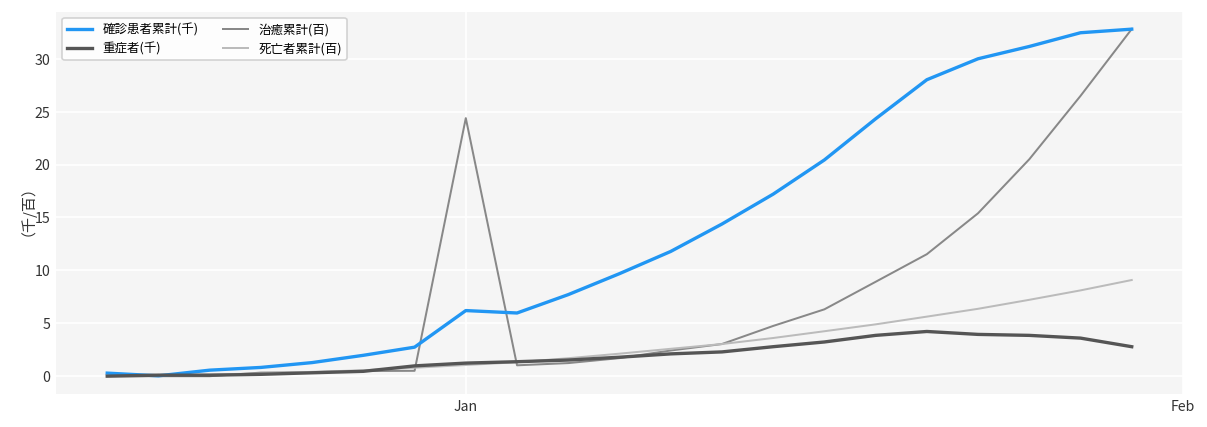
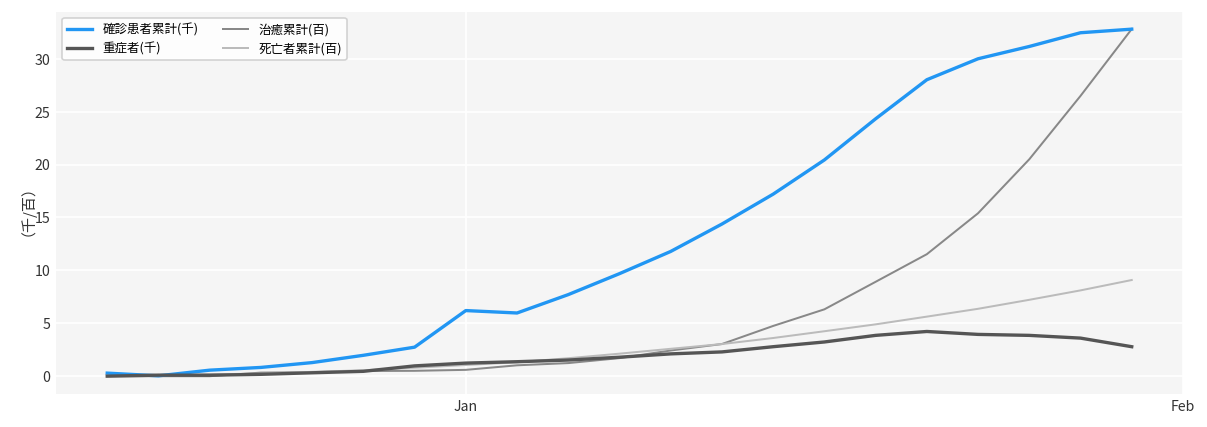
  {
    "確診患者累計(千)": {
      "Jan": 6
    },
    "治癒累計(百)": {
-     "Jan": 24
+     "Jan": 1
    }
  }
